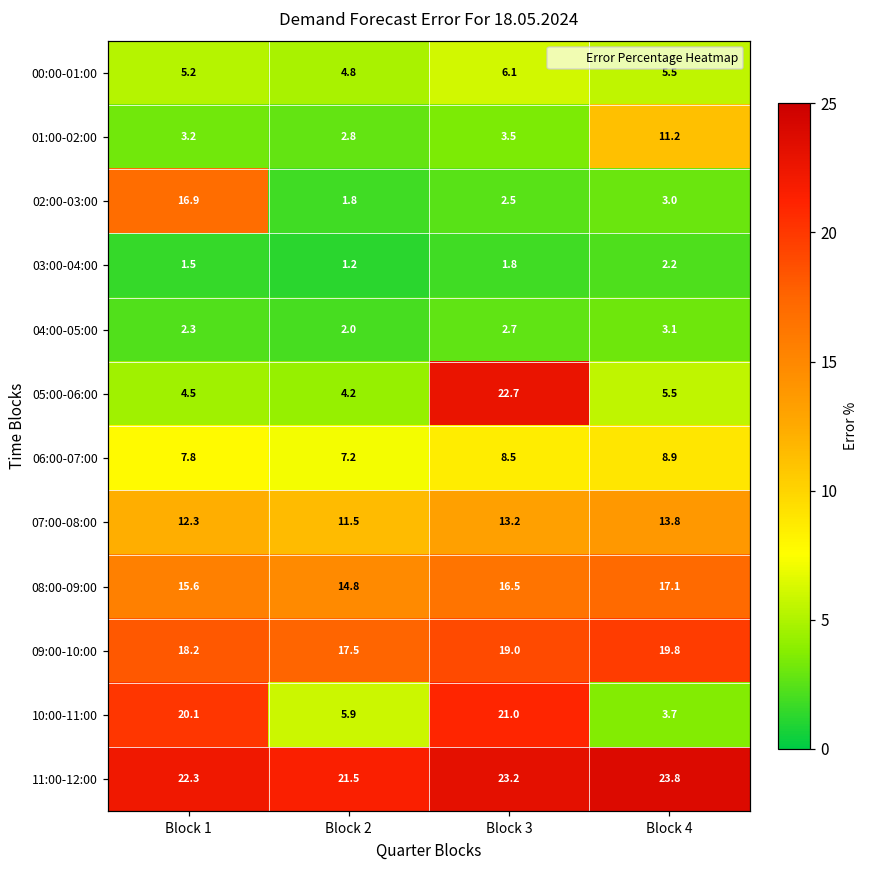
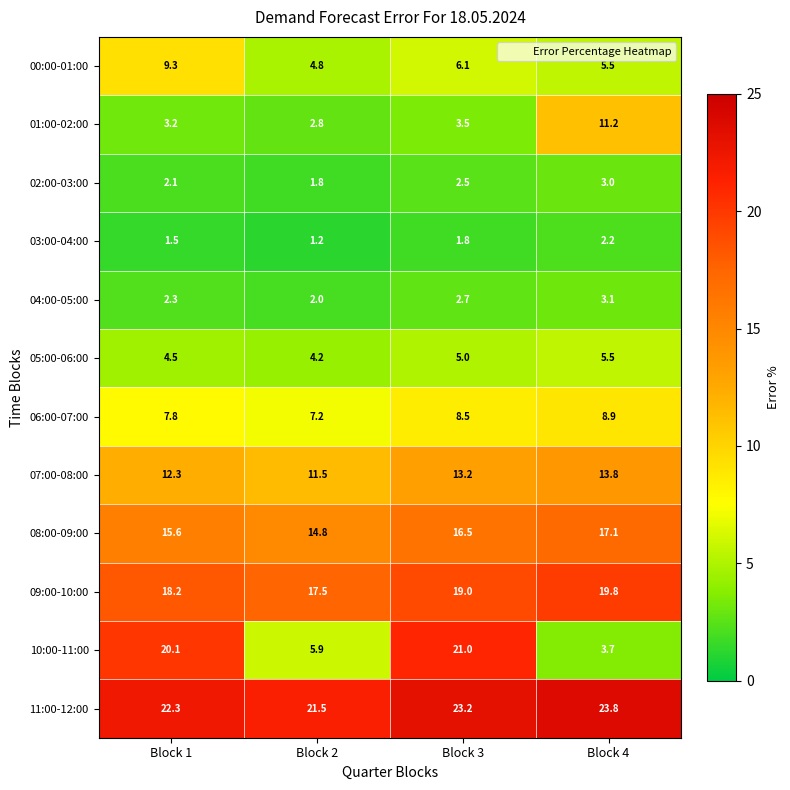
  {
    "00:00-01:00": {
-     "Block 1": 5.2,
+     "Block 1": 9.3,
      "Block 2": 4.8,
      "Block 3": 6.1
    },
    "01:00-02:00": {
      "Block 1": 3.2,
      "Block 2": 2.8,
      "Block 3": 3.5,
      "Block 4": 11.2
    },
    "02:00-03:00": {
-     "Block 1": 16.9,
+     "Block 1": 2.1,
      "Block 2": 1.8,
      "Block 3": 2.5,
      "Block 4": 3.0
    },
    "03:00-04:00": {
      "Block 1": 1.5,
      "Block 2": 1.2,
      "Block 3": 1.8,
      "Block 4": 2.2
    },
    "04:00-05:00": {
      "Block 1": 2.3,
      "Block 2": 2.0,
      "Block 3": 2.7,
      "Block 4": 3.1
    },
    "05:00-06:00": {
      "Block 1": 4.5,
      "Block 2": 4.2,
-     "Block 3": 22.7,
+     "Block 3": 5.0,
      "Block 4": 5.5
    },
    "06:00-07:00": {
      "Block 1": 7.8,
      "Block 2": 7.2,
      "Block 3": 8.5,
      "Block 4": 8.9
    },
    "07:00-08:00": {
      "Block 1": 12.3,
      "Block 2": 11.5,
      "Block 3": 13.2,
      "Block 4": 13.8
    },
    "08:00-09:00": {
      "Block 1": 15.6,
      "Block 2": 14.8,
      "Block 3": 16.5,
      "Block 4": 17.1
    },
    "09:00-10:00": {
      "Block 1": 18.2,
      "Block 2": 17.5,
      "Block 3": 19.0,
      "Block 4": 19.8
    },
    "10:00-11:00": {
      "Block 1": 20.1,
      "Block 2": 5.9,
      "Block 3": 21.0,
      "Block 4": 3.7
    },
    "11:00-12:00": {
      "Block 1": 22.3,
      "Block 2": 21.5,
      "Block 3": 23.2,
      "Block 4": 23.8
    }
  }
